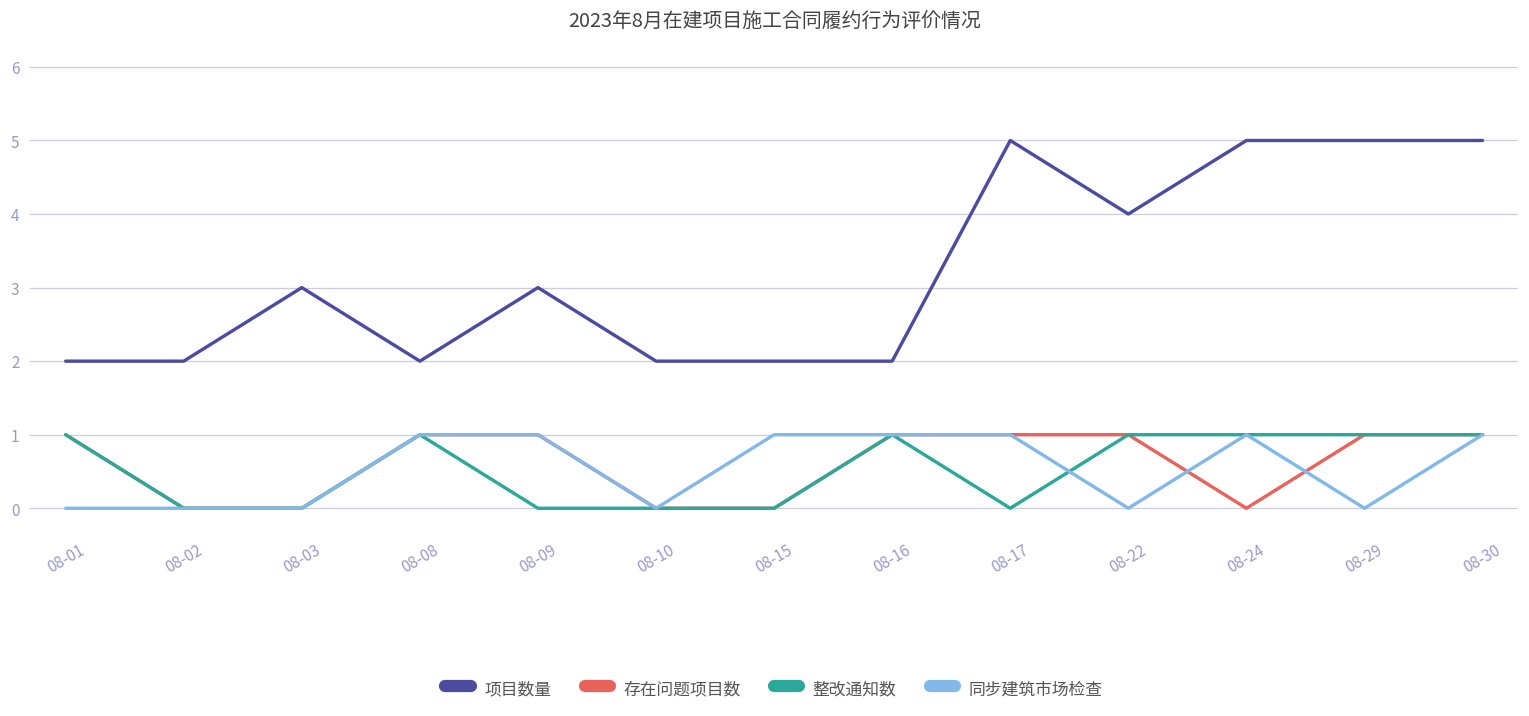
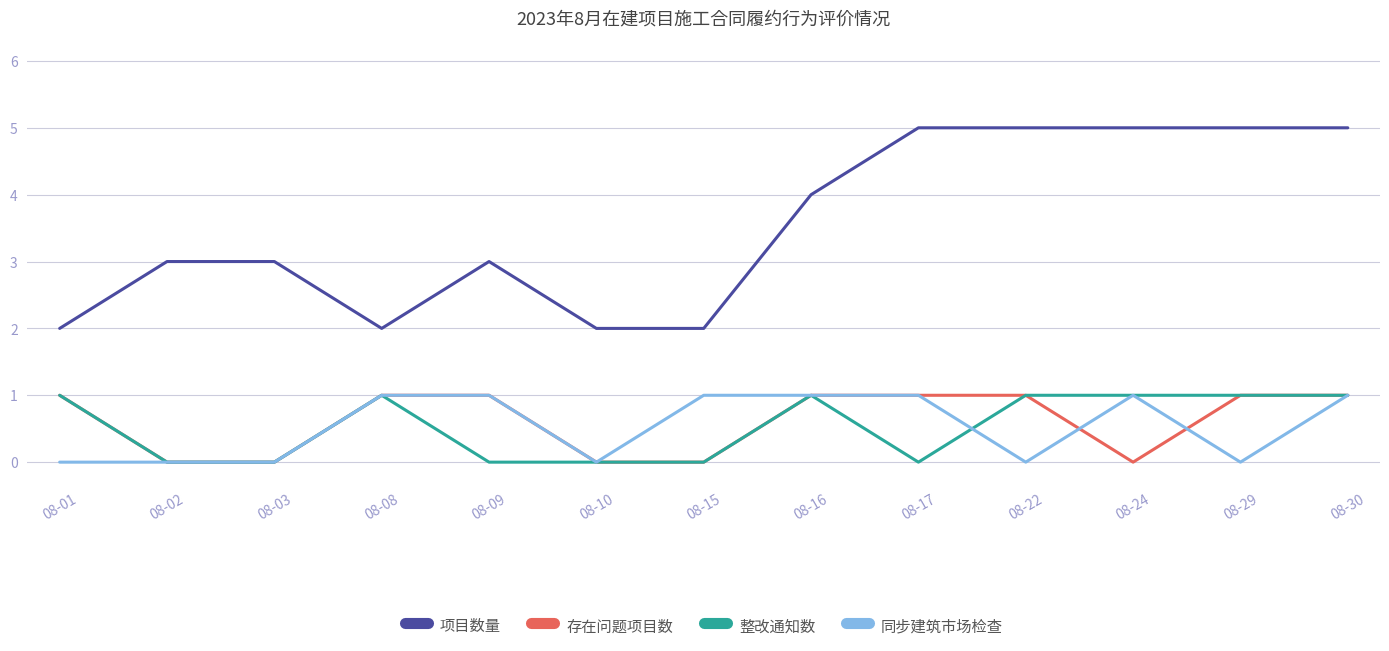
  {
    "项目数量": {
      "08-01": 2,
-     "08-02": 2,
+     "08-02": 3,
      "08-03": 3,
      "08-08": 2,
      "08-09": 3,
      "08-10": 2,
      "08-15": 2,
-     "08-16": 2,
+     "08-16": 4,
      "08-17": 5,
-     "08-22": 4,
+     "08-22": 5,
      "08-24": 5,
      "08-29": 5,
      "08-30": 5
    },
    "存在问题项目数": {
      "08-24": 0
    },
    "整改通知数": {
      "08-09": 0,
      "08-17": 0
    },
    "同步建筑市场检查": {
      "08-01": 0,
      "08-15": 1,
      "08-22": 0,
      "08-29": 0
    }
  }
